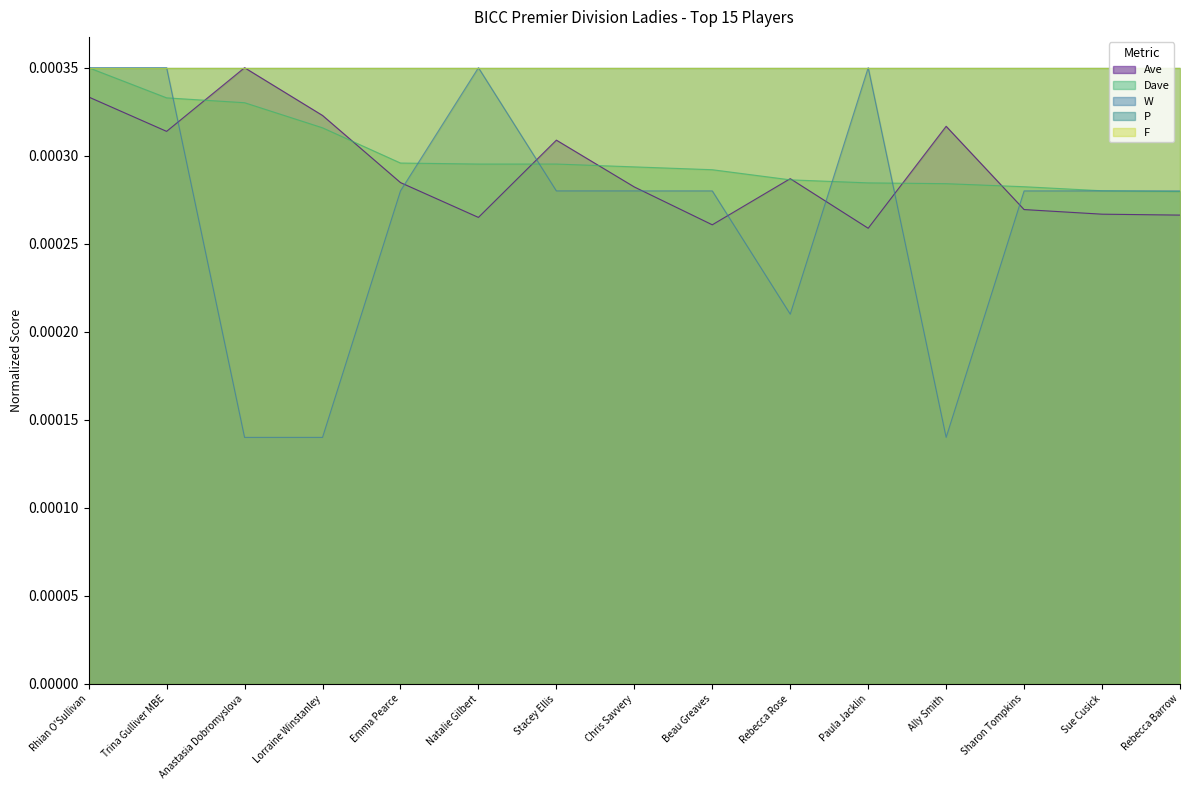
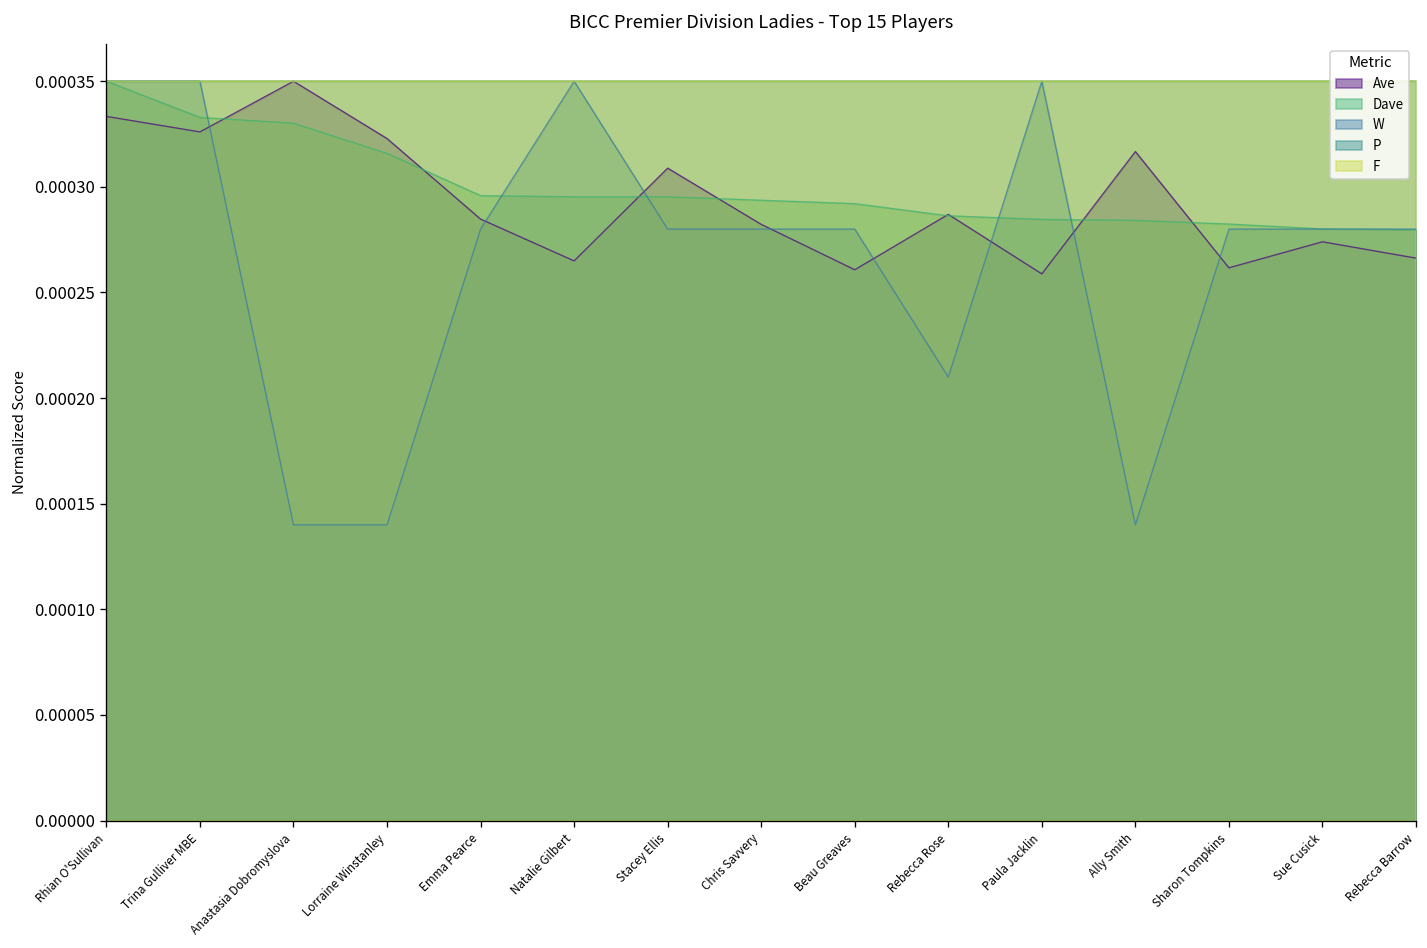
  {
    "Ave": {
      "Rhian O'Sullivan": 0.000333,
-     "Trina Gulliver MBE": 0.000314,
+     "Trina Gulliver MBE": 0.000326,
      "Lorraine Winstanley": 0.000323,
      "Emma Pearce": 0.000285,
      "Natalie Gilbert": 0.000265,
      "Stacey Ellis": 0.000309,
      "Chris Savvery": 0.000282,
      "Beau Greaves": 0.000261,
      "Paula Jacklin": 0.000259,
      "Ally Smith": 0.000317,
-     "Sharon Tompkins": 0.000269,
-     "Sue Cusick": 0.000267,
+     "Sharon Tompkins": 0.000262,
+     "Sue Cusick": 0.000274,
      "Rebecca Barrow": 0.000266
    },
    "F": {
      "Lorraine Winstanley": 0.000350,
      "Emma Pearce": 0.000350,
      "Stacey Ellis": 0.000350,
      "Chris Savvery": 0.000350,
      "Beau Greaves": 0.000350,
      "Rebecca Rose": 0.000350,
      "Ally Smith": 0.000350,
      "Sharon Tompkins": 0.000350,
      "Sue Cusick": 0.000350,
      "Rebecca Barrow": 0.000350
    }
  }
